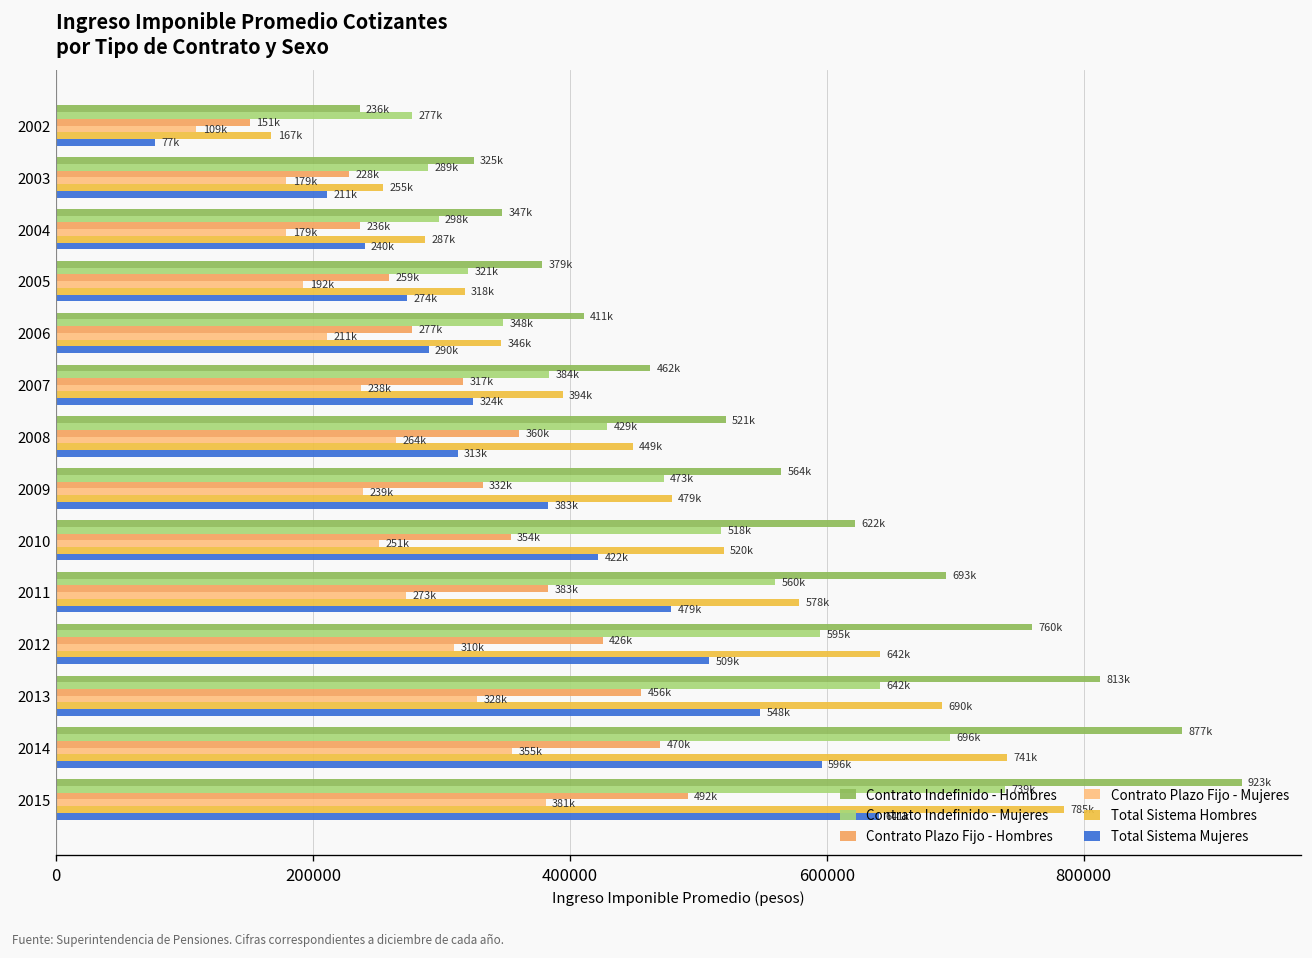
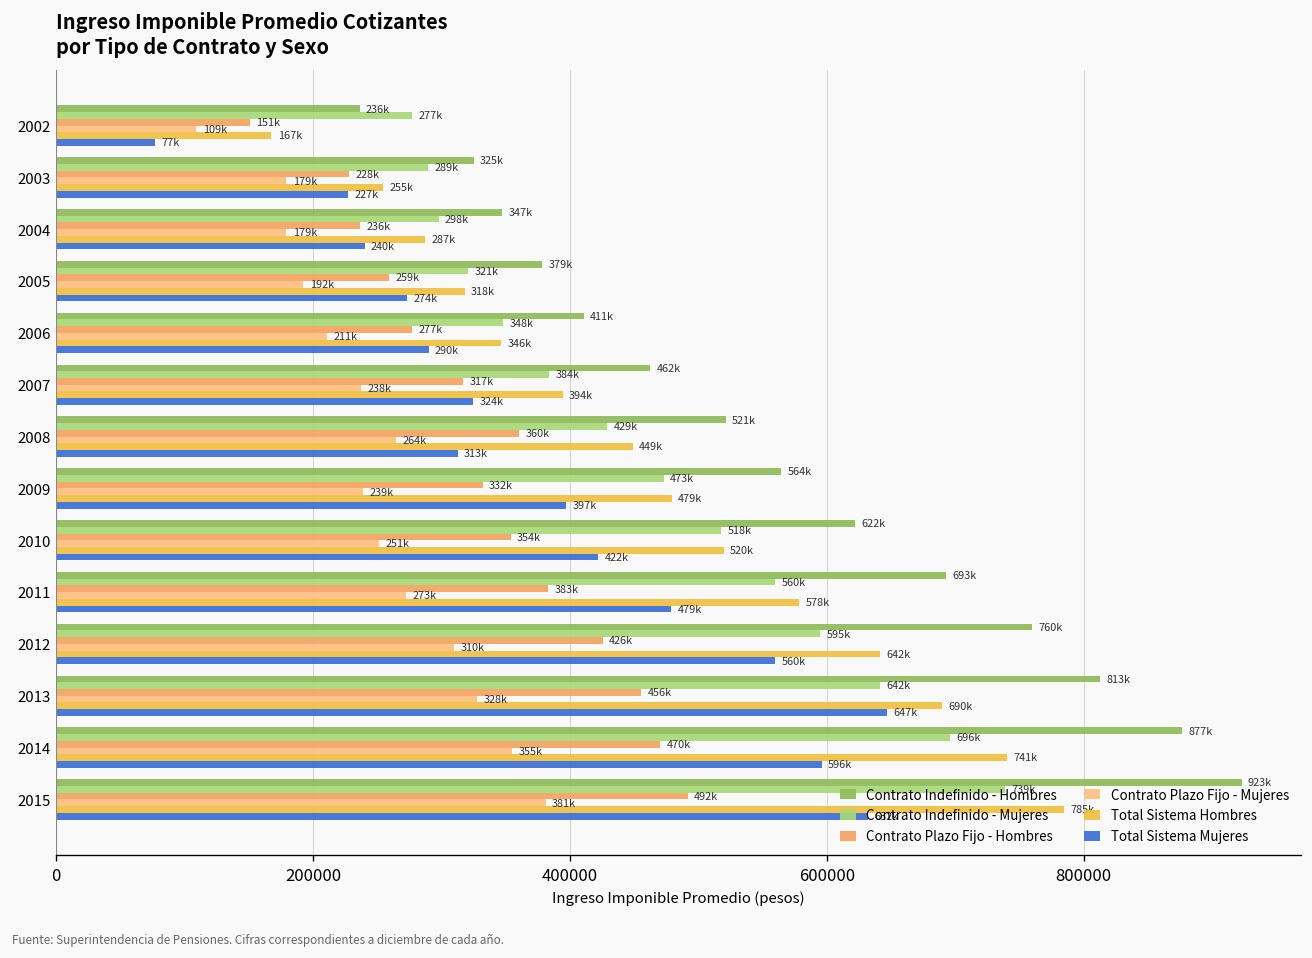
  {
    "Total Sistema Mujeres": {
      "2002": "77k",
-     "2003": "211k",
+     "2003": "227k",
      "2004": "240k",
      "2005": "274k",
      "2006": "290k",
      "2007": "324k",
      "2008": "313k",
-     "2009": "383k",
+     "2009": "397k",
      "2010": "422k",
      "2011": "479k",
-     "2012": "509k",
-     "2013": "548k",
+     "2012": "560k",
+     "2013": "647k",
      "2014": "596k",
-     "2015": "641k"
+     "2015": "632k"
    }
  }
